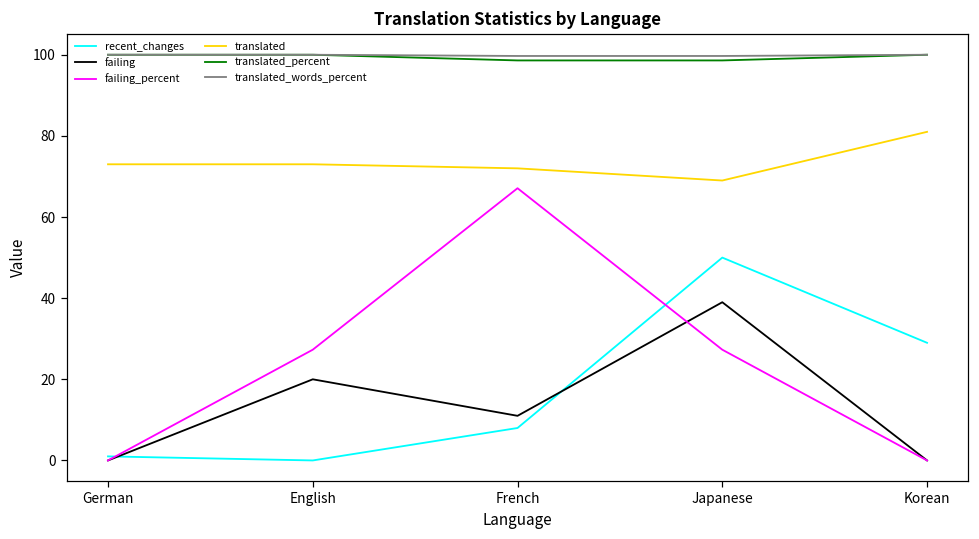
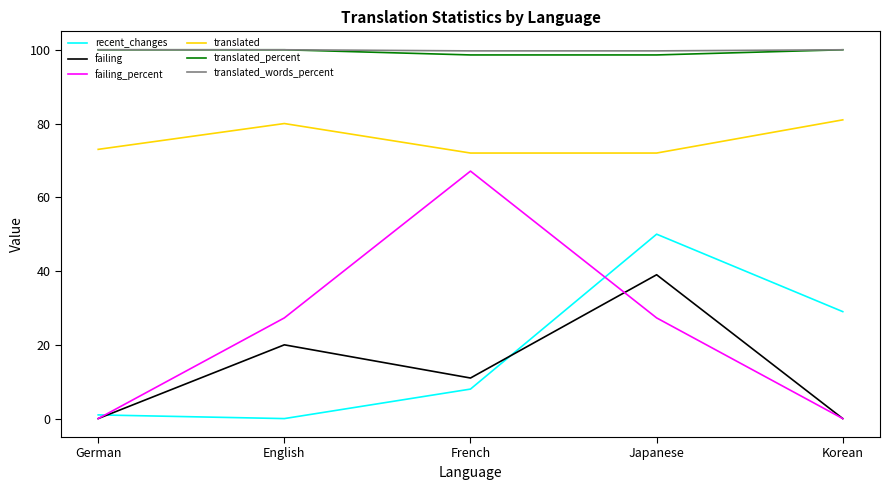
  {
    "recent_changes": {
      "German": 1,
      "English": 0,
      "French": 8,
      "Japanese": 50,
      "Korean": 29
    },
    "failing": {
      "English": 20,
      "French": 11,
      "Japanese": 39
    },
    "failing_percent": {
      "English": 27,
      "French": 67,
      "Japanese": 27
    },
    "translated": {
      "German": 73,
-     "English": 73,
+     "English": 80,
      "French": 72,
-     "Japanese": 69,
+     "Japanese": 72,
      "Korean": 81
    },
    "translated_percent": {
      "French": 99,
      "Japanese": 99
    },
    "translated_words_percent": {
      "French": 100,
      "Japanese": 100
    }
  }
